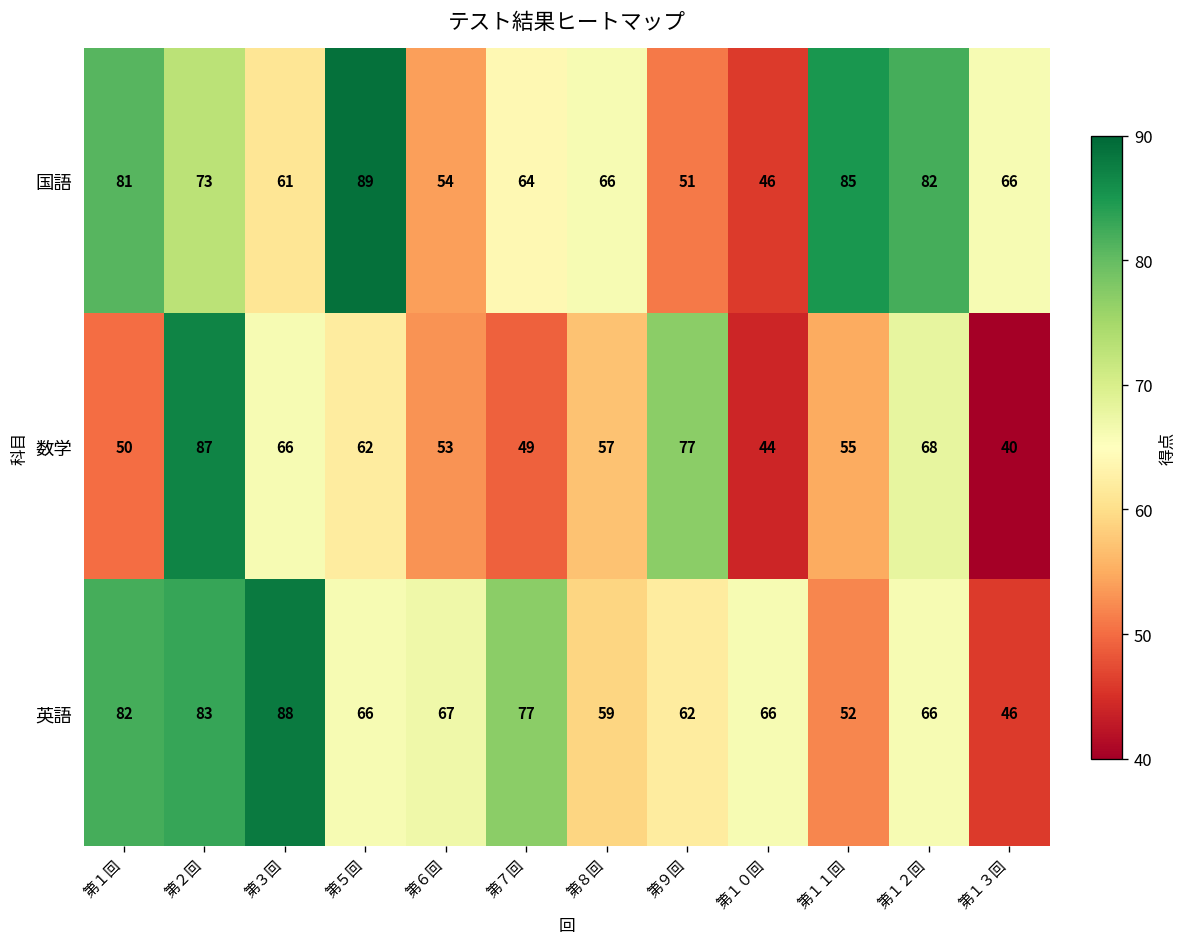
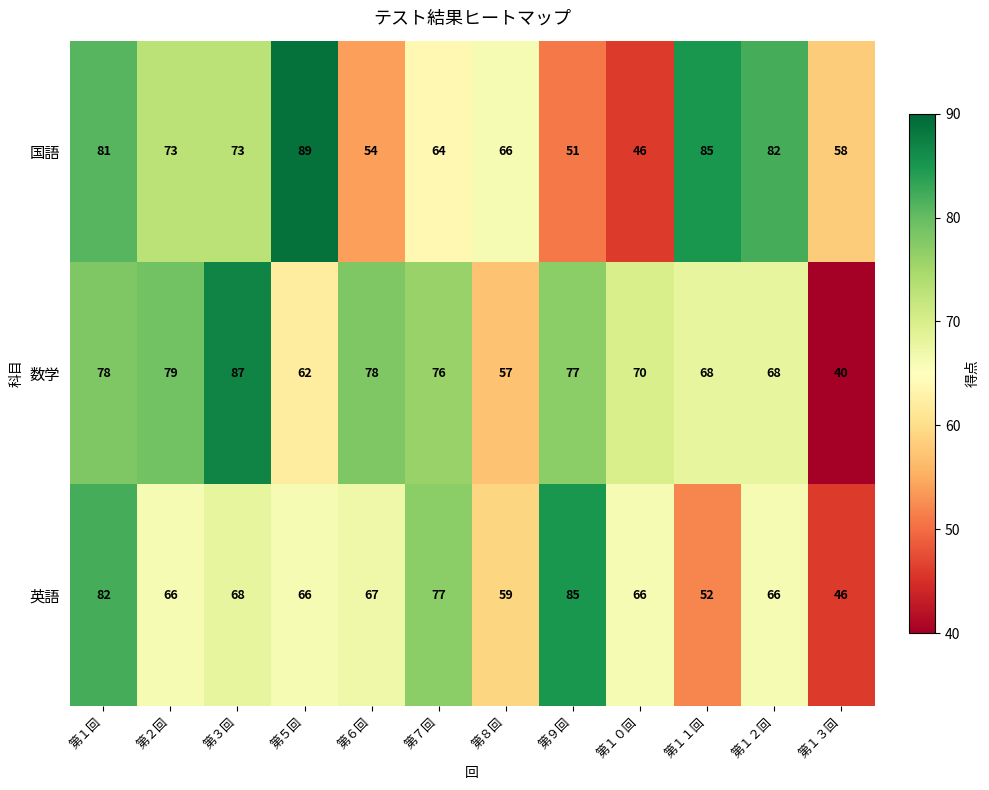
  {
    "国語": {
      "第１回": 81,
      "第２回": 73,
-     "第３回": 61,
+     "第３回": 73,
      "第５回": 89,
      "第６回": 54,
      "第７回": 64,
      "第８回": 66,
      "第９回": 51,
      "第１０回": 46,
      "第１１回": 85,
      "第１２回": 82,
-     "第１３回": 66
+     "第１３回": 58
    },
    "数学": {
-     "第１回": 50,
-     "第２回": 87,
-     "第３回": 66,
+     "第１回": 78,
+     "第２回": 79,
+     "第３回": 87,
      "第５回": 62,
-     "第６回": 53,
-     "第７回": 49,
+     "第６回": 78,
+     "第７回": 76,
      "第８回": 57,
      "第９回": 77,
-     "第１０回": 44,
-     "第１１回": 55,
+     "第１０回": 70,
+     "第１１回": 68,
      "第１２回": 68,
      "第１３回": 40
    },
    "英語": {
      "第１回": 82,
-     "第２回": 83,
-     "第３回": 88,
+     "第２回": 66,
+     "第３回": 68,
      "第５回": 66,
      "第６回": 67,
      "第７回": 77,
      "第８回": 59,
-     "第９回": 62,
+     "第９回": 85,
      "第１０回": 66,
      "第１１回": 52,
      "第１２回": 66,
      "第１３回": 46
    }
  }
